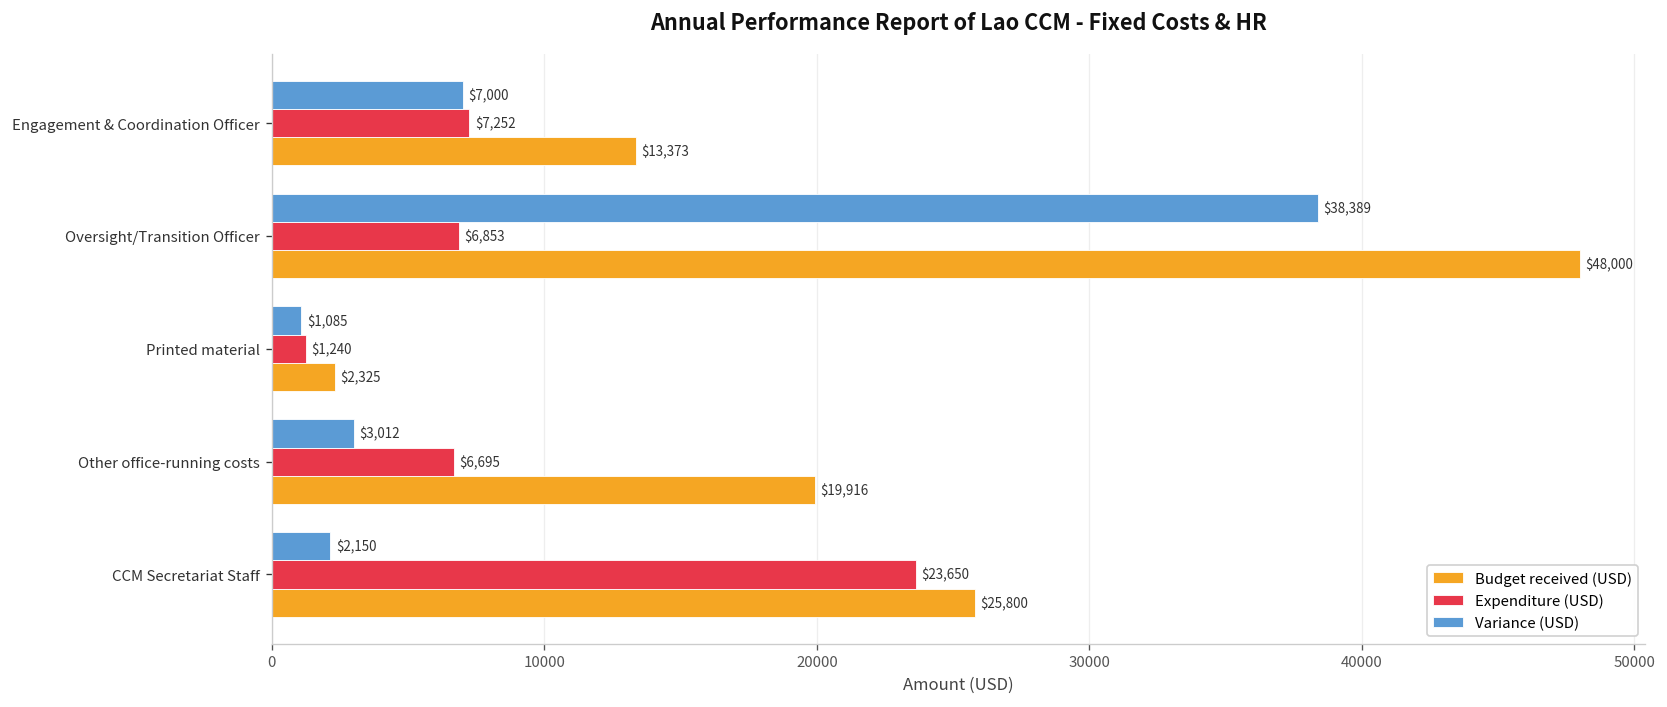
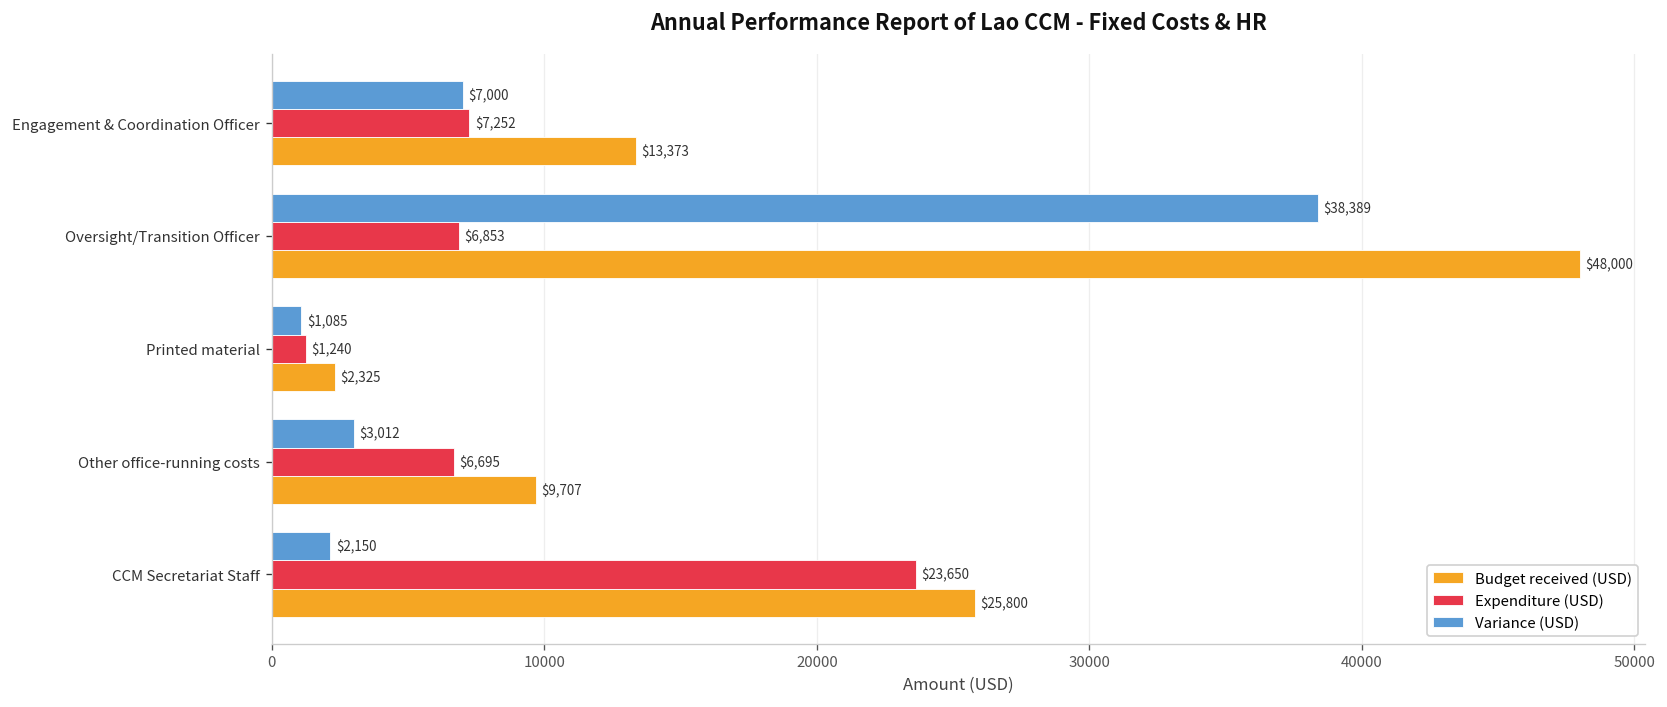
  {
    "Budget received (USD)": {
      "Engagement & Coordination Officer": "$13,373",
      "Oversight/Transition Officer": "$48,000",
      "Printed material": "$2,325",
-     "Other office-running costs": "$19,916",
+     "Other office-running costs": "$9,707",
      "CCM Secretariat Staff": "$25,800"
    },
    "Expenditure (USD)": {
      "Engagement & Coordination Officer": "$7,252",
      "Oversight/Transition Officer": "$6,853",
      "Printed material": "$1,240",
      "Other office-running costs": "$6,695",
      "CCM Secretariat Staff": "$23,650"
    },
    "Variance (USD)": {
      "Engagement & Coordination Officer": "$7,000",
      "Oversight/Transition Officer": "$38,389",
      "Printed material": "$1,085",
      "Other office-running costs": "$3,012",
      "CCM Secretariat Staff": "$2,150"
    }
  }
